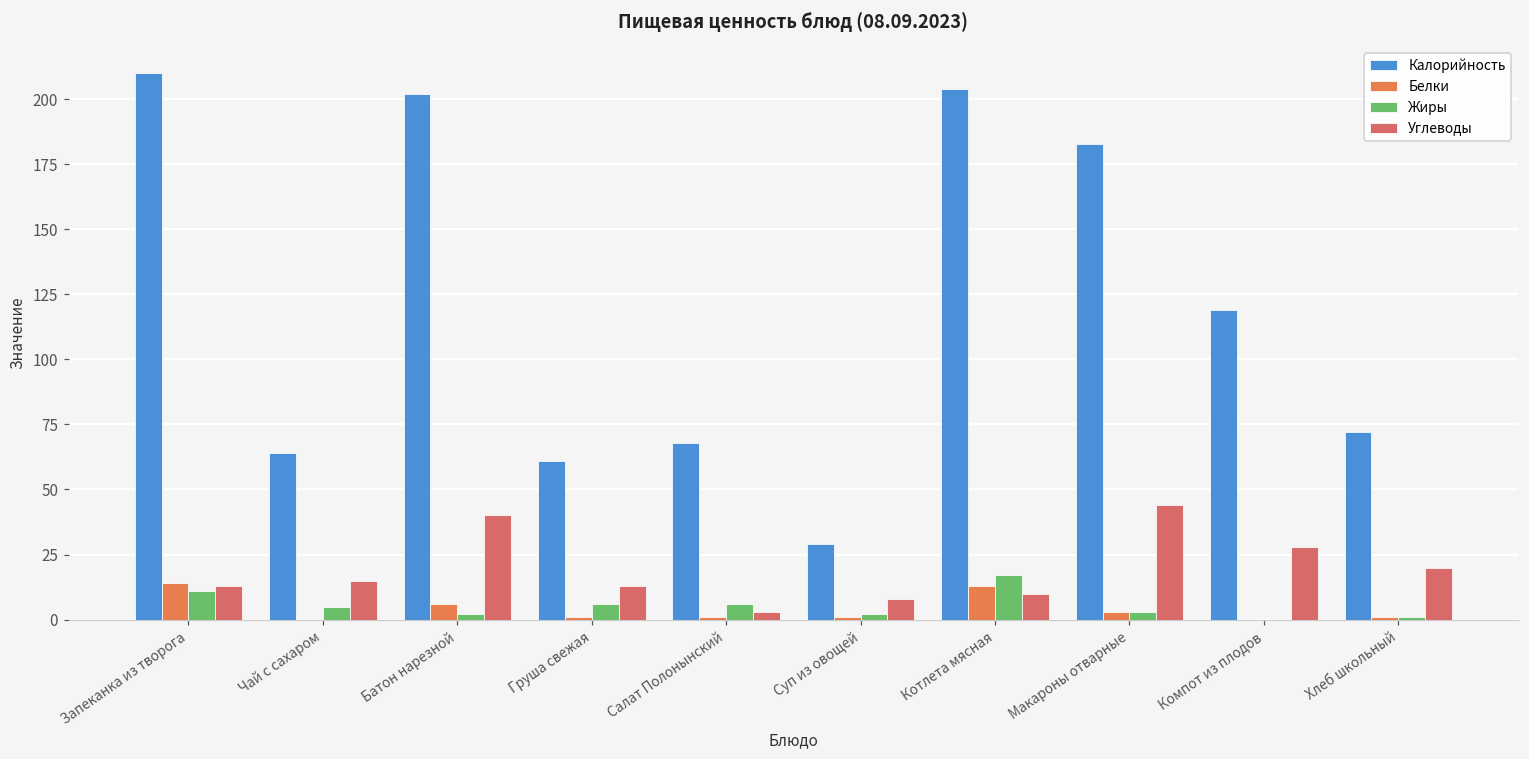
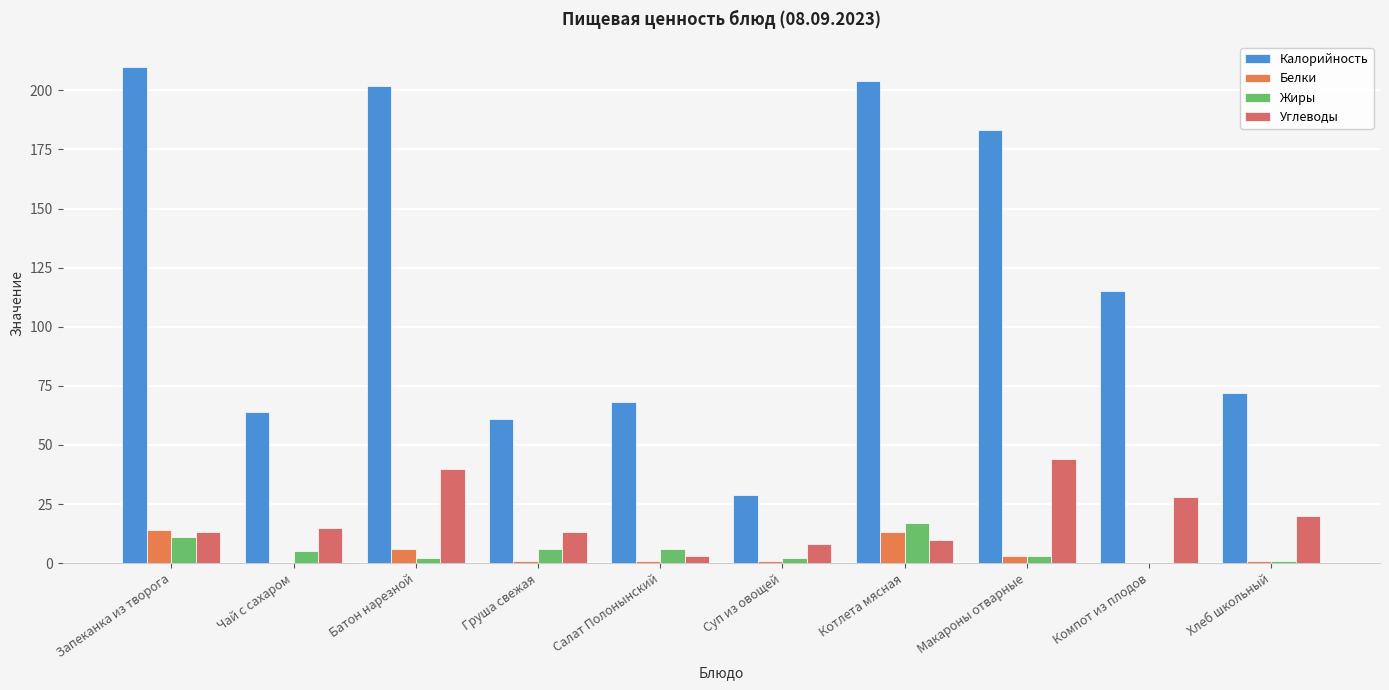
  {
    "Калорийность": {
      "Запеканка из творога": 210,
      "Чай с сахаром": 64,
      "Батон нарезной": 202,
      "Груша свежая": 61,
      "Салат Полонынский": 68,
      "Суп из овощей": 29,
      "Котлета мясная": 204,
      "Макароны отварные": 183,
-     "Компот из плодов": 119,
+     "Компот из плодов": 115,
      "Хлеб школьный": 72
    },
    "Жиры": {
      "Запеканка из творога": 11,
      "Чай с сахаром": 5,
      "Батон нарезной": 2,
      "Груша свежая": 6,
      "Салат Полонынский": 6,
      "Суп из овощей": 2,
      "Котлета мясная": 17,
      "Макароны отварные": 3,
      "Компот из плодов": 0
    }
  }
